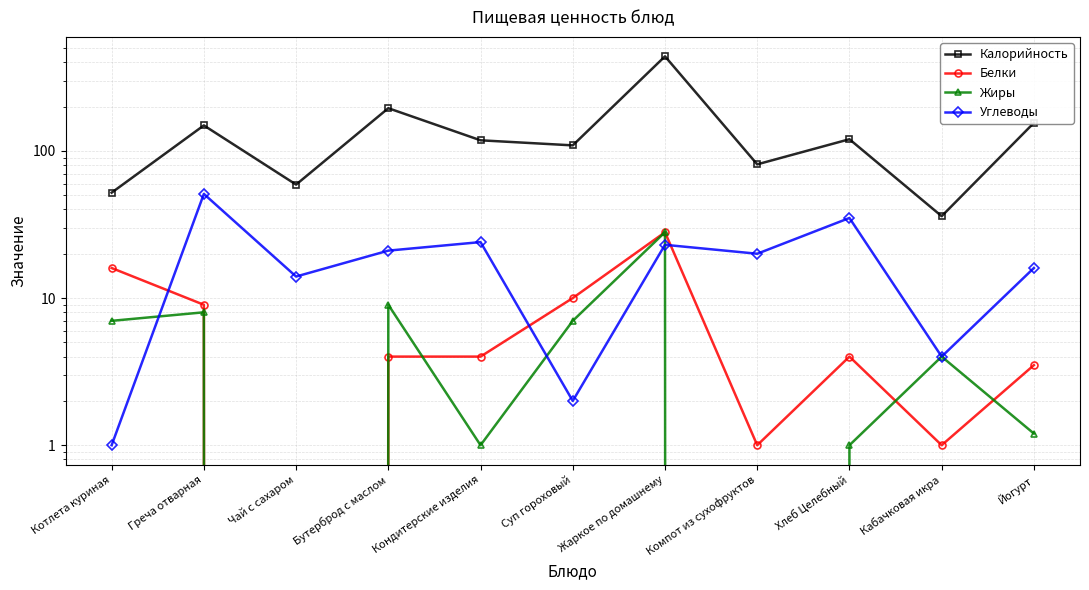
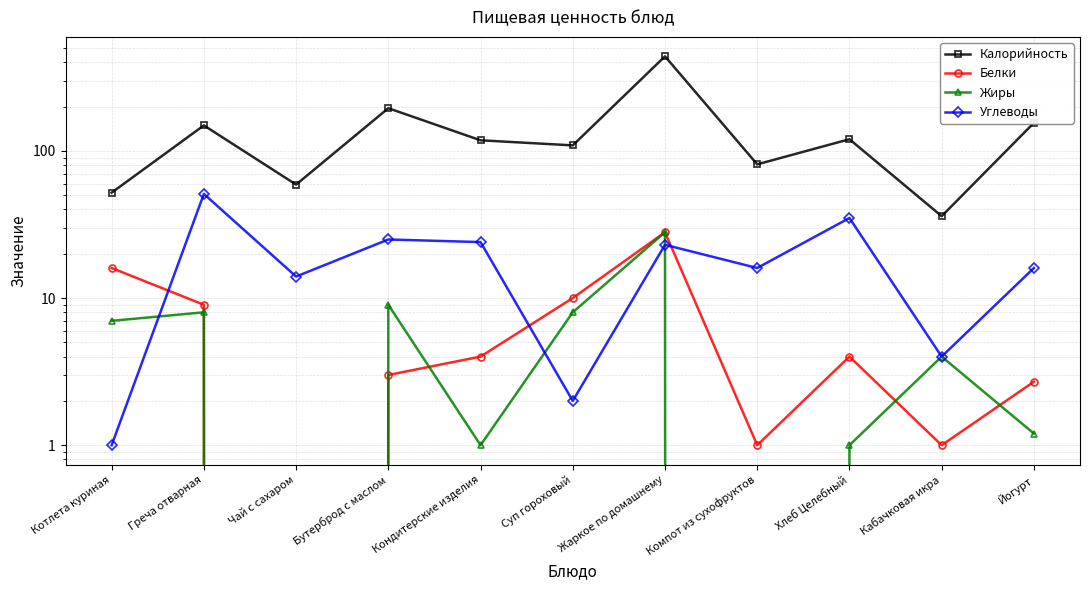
  {
    "Калорийность": {
      "Котлета куриная": 52,
      "Греча отварная": 150,
      "Чай с сахаром": 59,
      "Бутерброд с маслом": 200,
      "Кондитерские изделия": 120,
      "Суп гороховый": 110,
      "Жаркое по домашнему": 440,
      "Компот из сухофруктов": 80,
      "Хлеб Целебный": 120,
      "Кабачковая икра": 36
    },
    "Белки": {
      "Котлета куриная": 16,
      "Греча отварная": 9,
-     "Бутерброд с маслом": 4,
+     "Бутерброд с маслом": 3,
      "Кондитерские изделия": 4.0,
      "Суп гороховый": 10,
      "Компот из сухофруктов": 1.0,
      "Хлеб Целебный": 4.0,
      "Кабачковая икра": 1.0,
-     "Йогурт": 3.5
+     "Йогурт": 2.7
    },
    "Жиры": {
      "Котлета куриная": 7,
      "Греча отварная": 8,
      "Бутерброд с маслом": 9,
      "Кондитерские изделия": 1,
-     "Суп гороховый": 7,
+     "Суп гороховый": 8,
      "Хлеб Целебный": 1,
      "Йогурт": 1.2
    },
    "Углеводы": {
      "Котлета куриная": 1,
      "Греча отварная": 51,
      "Чай с сахаром": 14,
-     "Бутерброд с маслом": 21,
+     "Бутерброд с маслом": 25,
      "Кондитерские изделия": 24,
      "Суп гороховый": 2,
      "Жаркое по домашнему": 23,
-     "Компот из сухофруктов": 20,
+     "Компот из сухофруктов": 16,
      "Хлеб Целебный": 35,
      "Йогурт": 16
    }
  }
